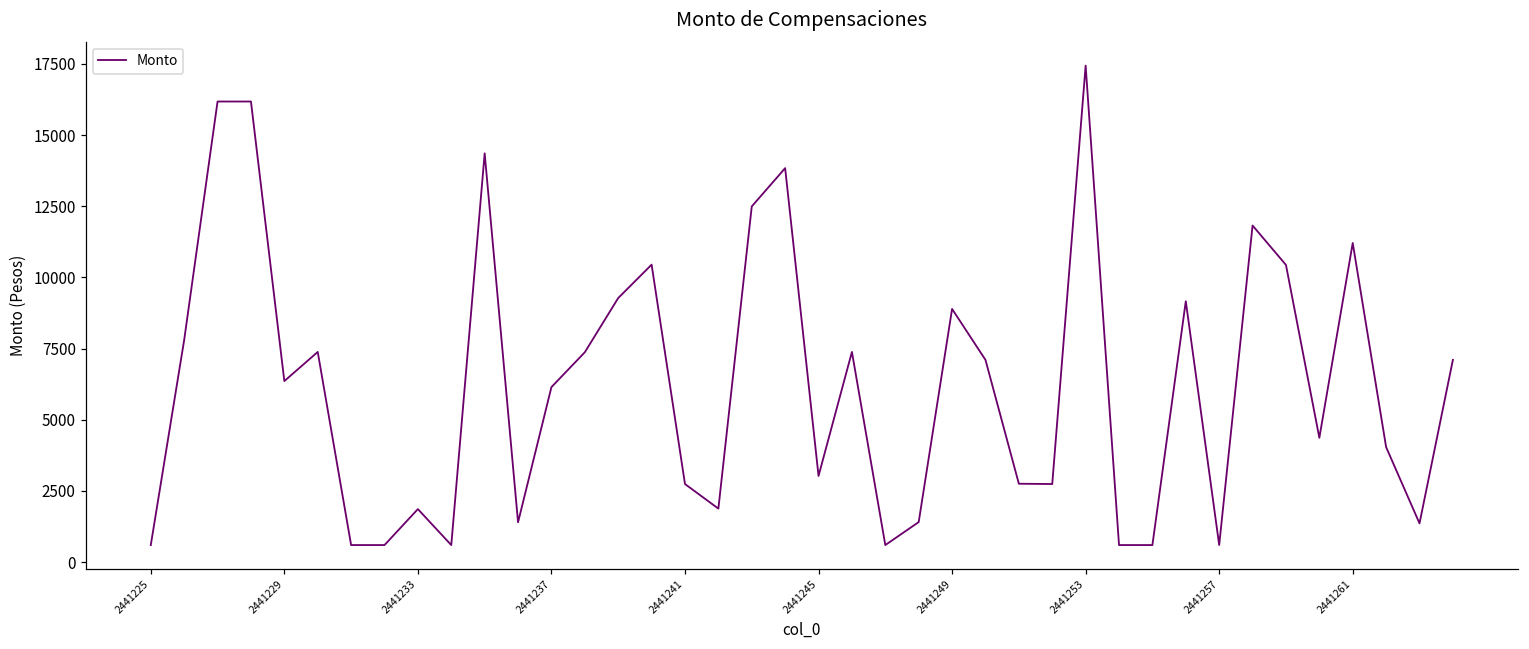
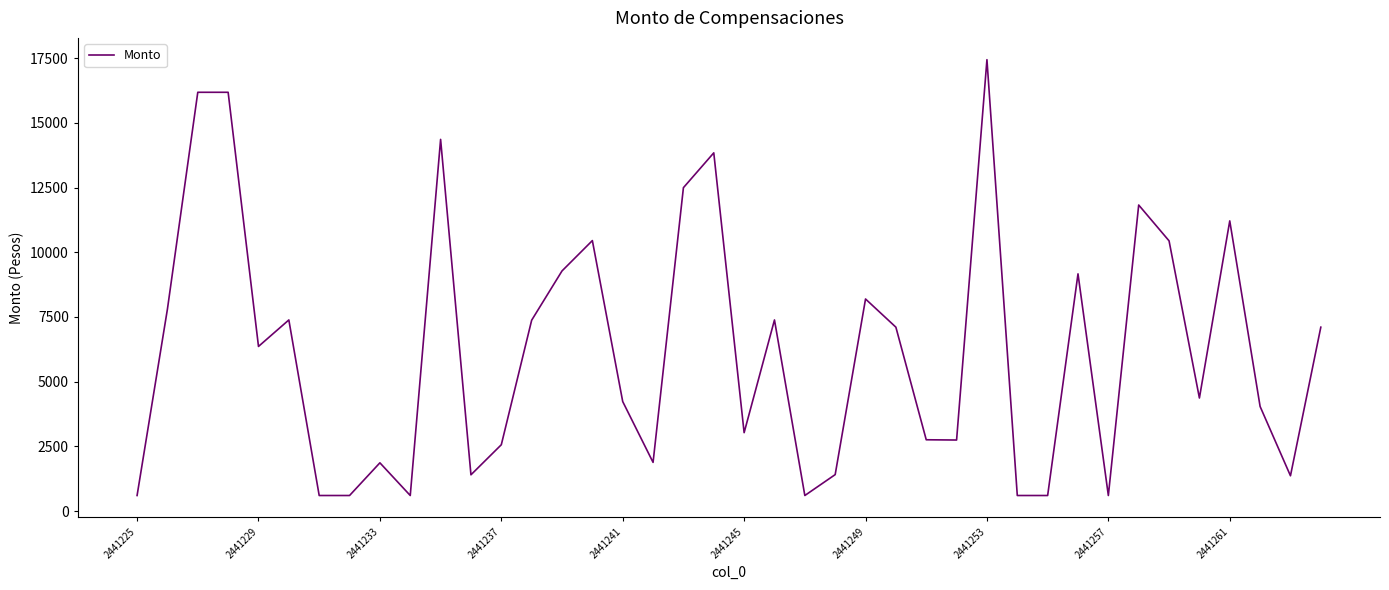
  {
    "2441225": 600,
    "2441229": 6400,
    "2441233": 1900,
-   "2441237": 6100,
-   "2441241": 2700,
+   "2441237": 2600,
+   "2441241": 4200,
    "2441245": 3000,
-   "2441249": 8900,
+   "2441249": 8200,
    "2441253": 17400,
    "2441257": 600,
    "2441261": 11200
  }
